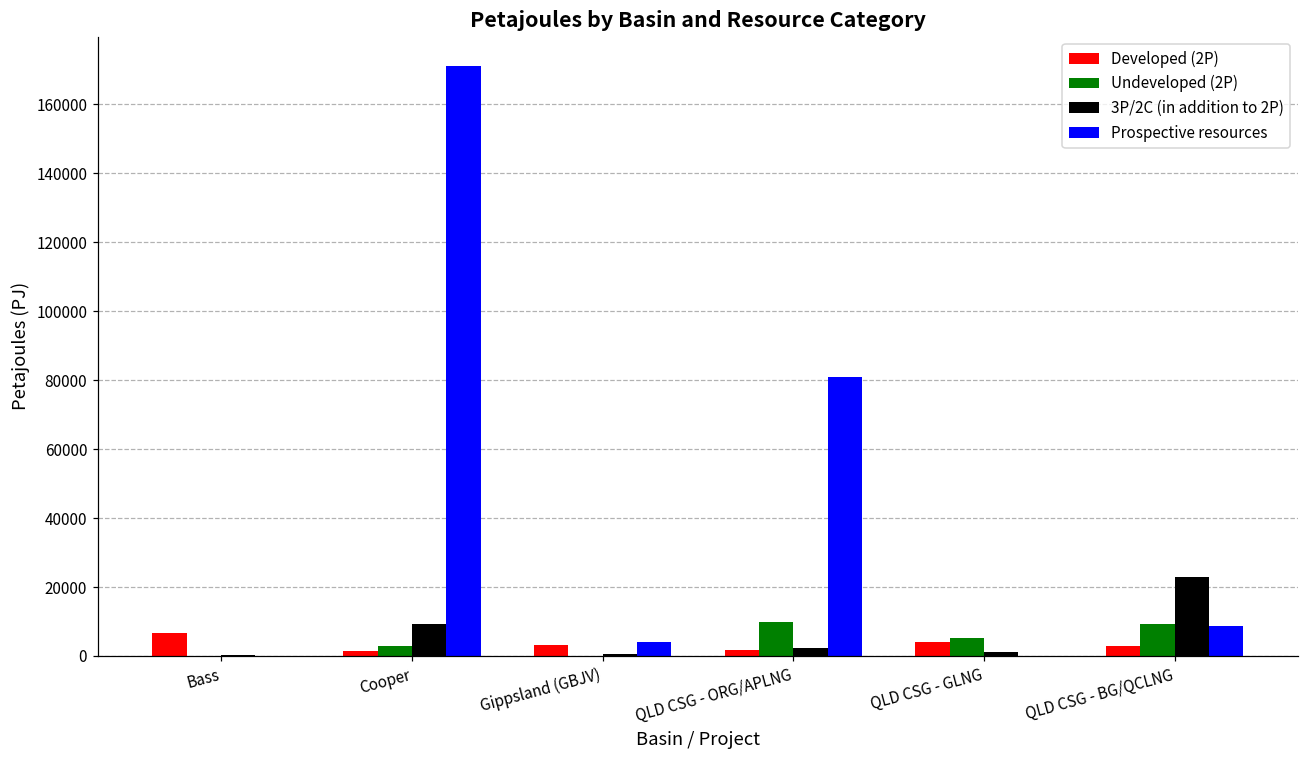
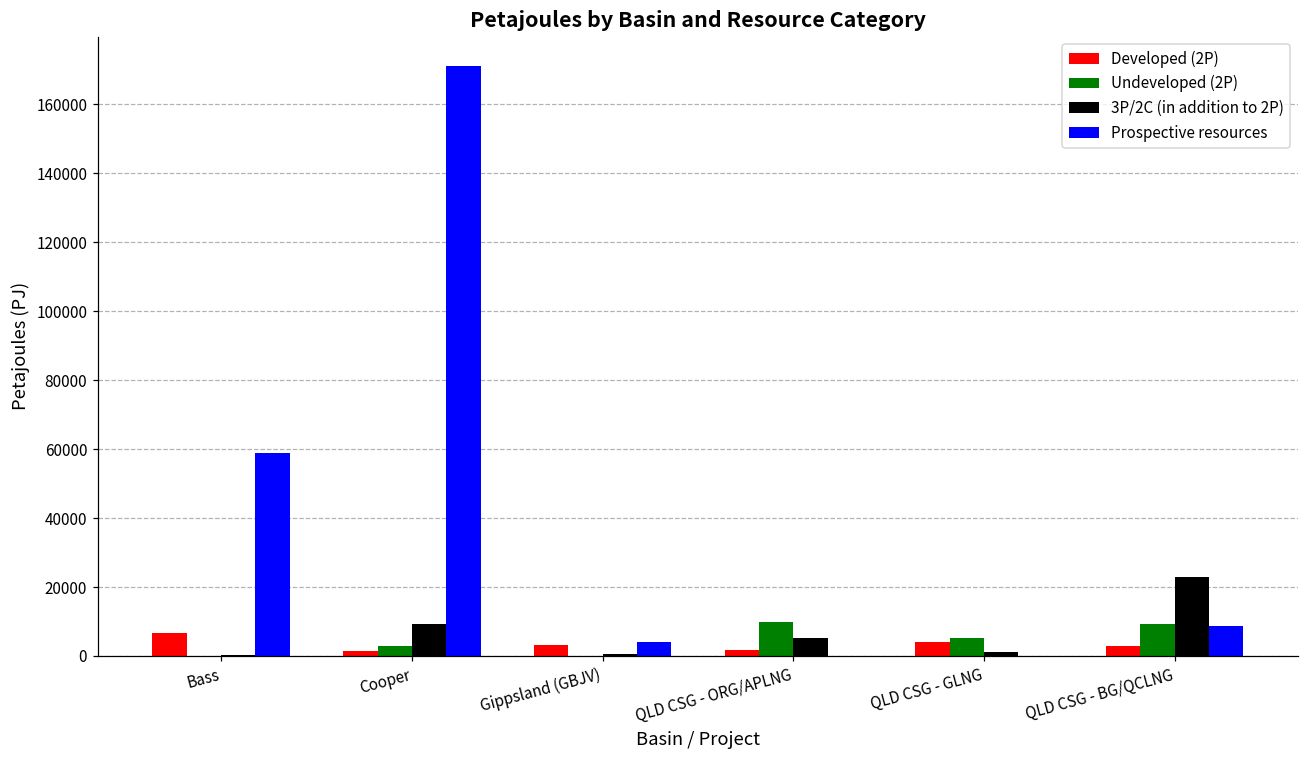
  {
    "Developed (2P)": {
      "Bass": 7000,
      "Cooper": 1000,
      "Gippsland (GBJV)": 3000,
      "QLD CSG - ORG/APLNG": 2000,
      "QLD CSG - GLNG": 4000,
      "QLD CSG - BG/QCLNG": 3000
    },
    "Undeveloped (2P)": {
      "Bass": 0,
      "Cooper": 3000,
      "Gippsland (GBJV)": 0,
      "QLD CSG - ORG/APLNG": 10000,
      "QLD CSG - GLNG": 5000,
      "QLD CSG - BG/QCLNG": 9000
    },
    "3P/2C (in addition to 2P)": {
      "Cooper": 9000,
-     "QLD CSG - ORG/APLNG": 2000,
+     "QLD CSG - ORG/APLNG": 5000,
      "QLD CSG - GLNG": 1000,
      "QLD CSG - BG/QCLNG": 23000
    },
    "Prospective resources": {
-     "Bass": 0,
+     "Bass": 59000,
      "Cooper": 171000,
      "Gippsland (GBJV)": 4000,
-     "QLD CSG - ORG/APLNG": 81000,
+     "QLD CSG - ORG/APLNG": 0,
      "QLD CSG - GLNG": 0,
      "QLD CSG - BG/QCLNG": 9000
    }
  }
